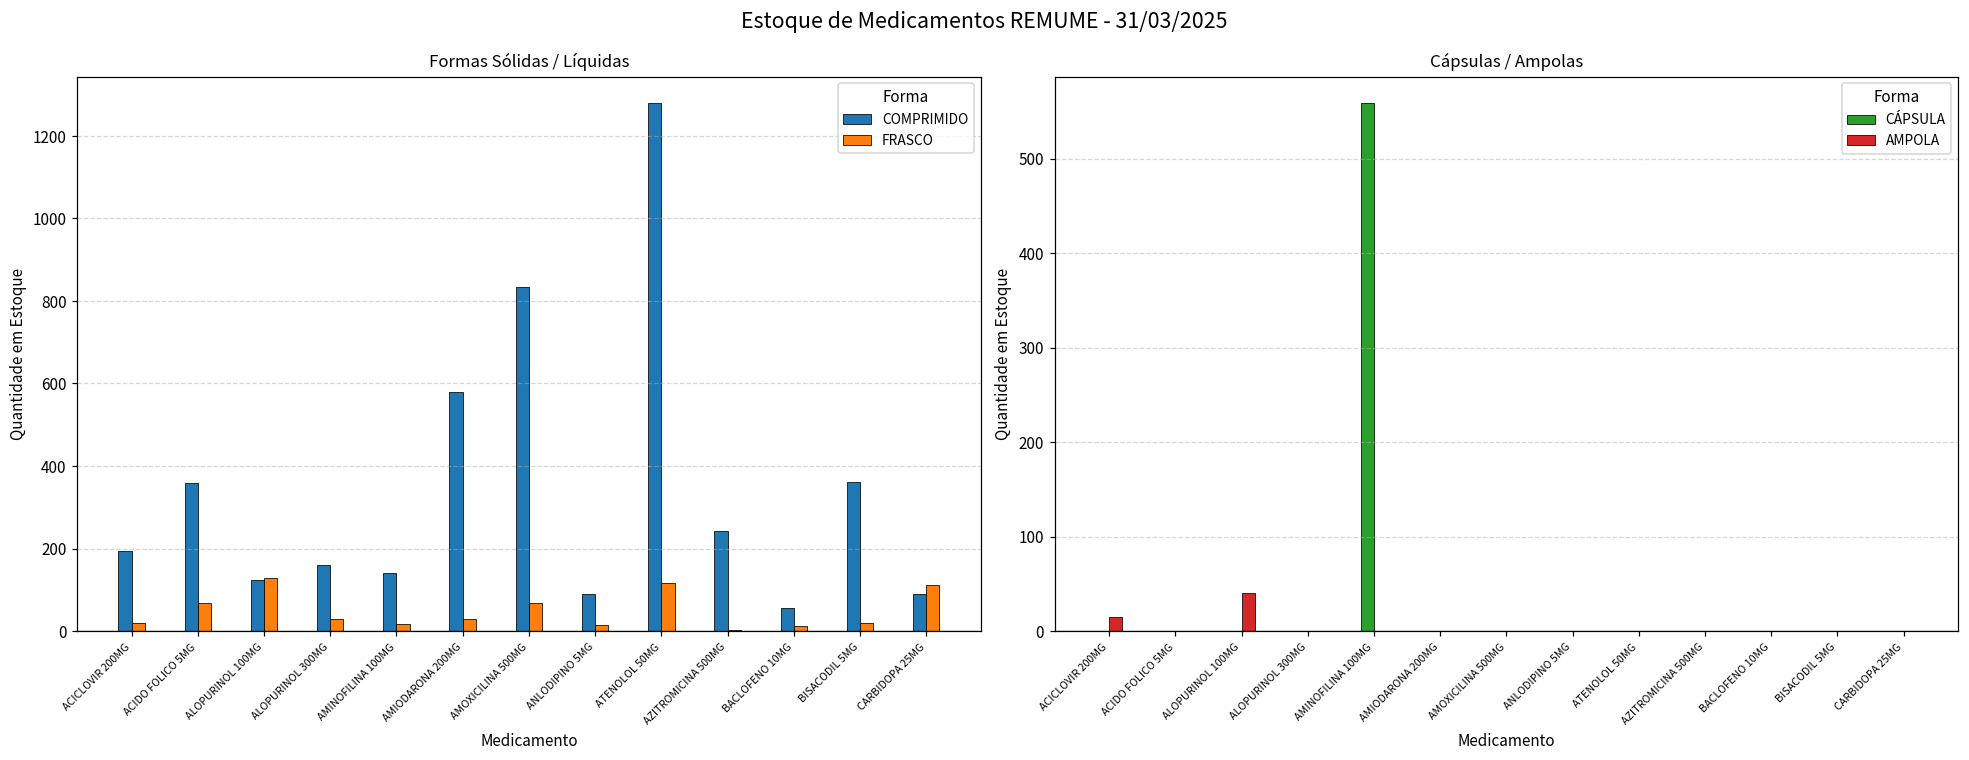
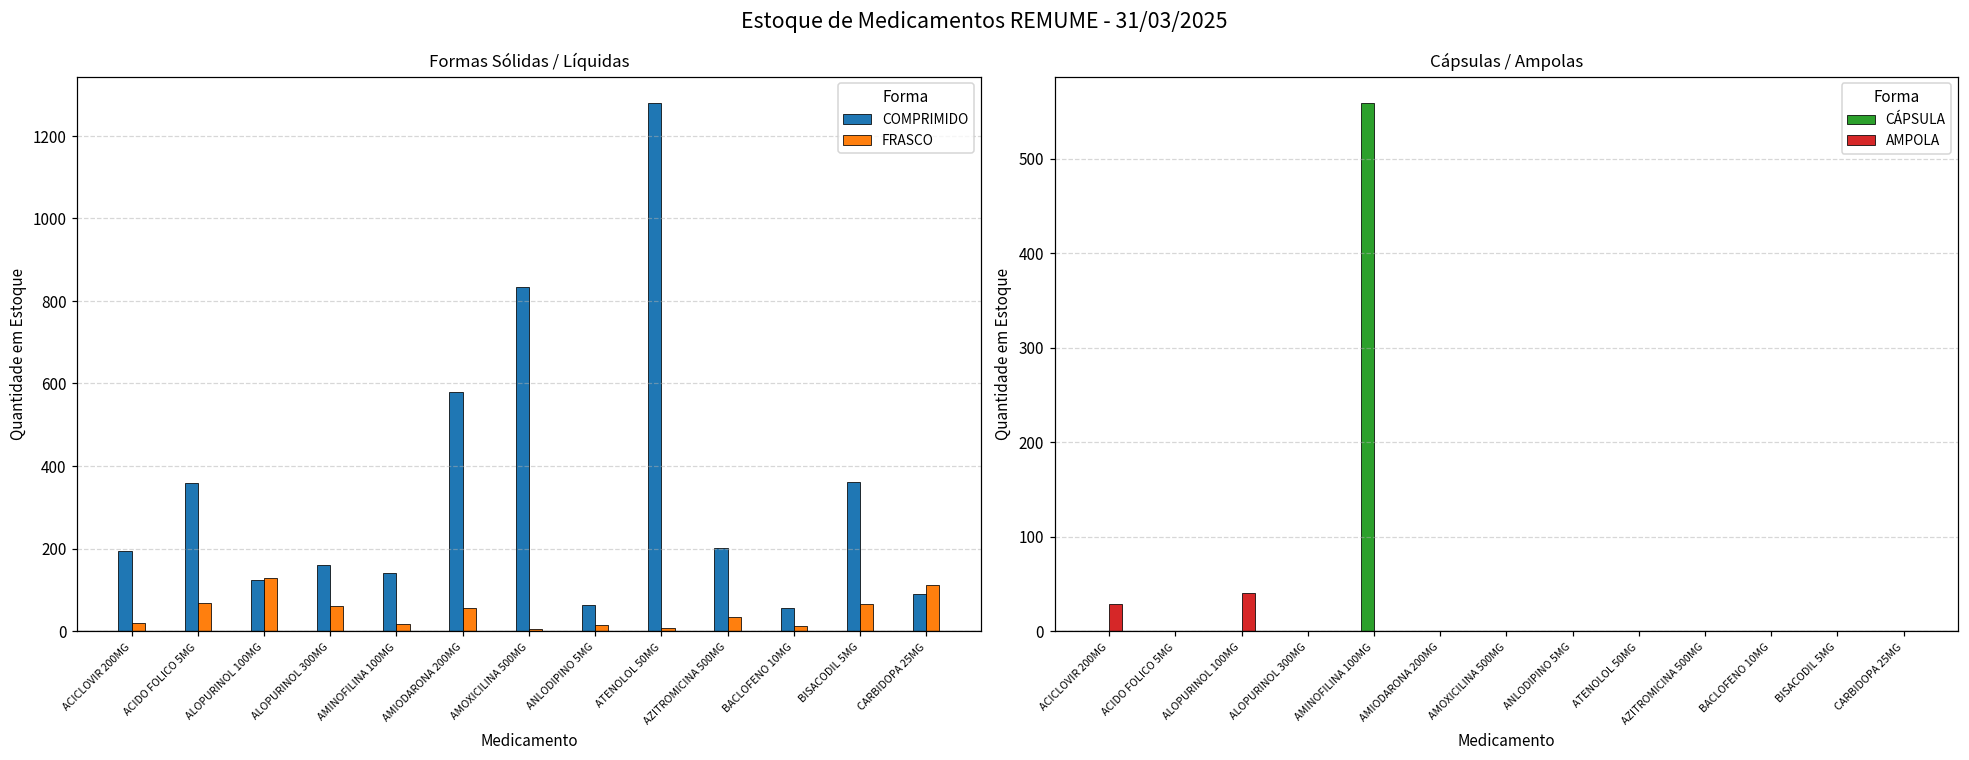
  {
    "Formas Sólidas / Líquidas": {
      "COMPRIMIDO": {
        "ACICLOVIR 200MG": 200,
        "ACIDO FOLICO 5MG": 360,
        "ALOPURINOL 100MG": 120,
        "ALOPURINOL 300MG": 160,
        "AMINOFILINA 100MG": 140,
        "AMIODARONA 200MG": 580,
        "AMOXICILINA 500MG": 830,
-       "ANLODIPINO 5MG": 90,
+       "ANLODIPINO 5MG": 60,
        "ATENOLOL 50MG": 1280,
-       "AZITROMICINA 500MG": 240,
+       "AZITROMICINA 500MG": 200,
        "BACLOFENO 10MG": 60,
        "BISACODIL 5MG": 360,
        "CARBIDOPA 25MG": 90
      },
      "FRASCO": {
        "ACICLOVIR 200MG": 20,
        "ACIDO FOLICO 5MG": 70,
        "ALOPURINOL 100MG": 130,
-       "ALOPURINOL 300MG": 30,
+       "ALOPURINOL 300MG": 60,
        "AMINOFILINA 100MG": 20,
-       "AMIODARONA 200MG": 30,
-       "AMOXICILINA 500MG": 70,
+       "AMIODARONA 200MG": 60,
+       "AMOXICILINA 500MG": 10,
        "ANLODIPINO 5MG": 20,
-       "ATENOLOL 50MG": 120,
-       "AZITROMICINA 500MG": 0,
+       "ATENOLOL 50MG": 10,
+       "AZITROMICINA 500MG": 30,
        "BACLOFENO 10MG": 10,
-       "BISACODIL 5MG": 20,
+       "BISACODIL 5MG": 70,
        "CARBIDOPA 25MG": 110
      }
    },
    "Cápsulas / Ampolas": {
      "CÁPSULA": {
        "ACICLOVIR 200MG": 0,
        "ACIDO FOLICO 5MG": 0,
        "ALOPURINOL 100MG": 0,
        "ALOPURINOL 300MG": 0,
        "AMINOFILINA 100MG": 560,
        "AMIODARONA 200MG": 0,
        "AMOXICILINA 500MG": 0,
        "ANLODIPINO 5MG": 0,
        "ATENOLOL 50MG": 0,
        "AZITROMICINA 500MG": 0,
        "BACLOFENO 10MG": 0,
        "BISACODIL 5MG": 0,
        "CARBIDOPA 25MG": 0
      },
      "AMPOLA": {
-       "ACICLOVIR 200MG": 20,
+       "ACICLOVIR 200MG": 30,
        "ACIDO FOLICO 5MG": 0,
        "ALOPURINOL 100MG": 40,
        "ALOPURINOL 300MG": 0,
        "AMINOFILINA 100MG": 0,
        "AMIODARONA 200MG": 0,
        "AMOXICILINA 500MG": 0,
        "ANLODIPINO 5MG": 0,
        "ATENOLOL 50MG": 0,
        "AZITROMICINA 500MG": 0,
        "BACLOFENO 10MG": 0,
        "BISACODIL 5MG": 0,
        "CARBIDOPA 25MG": 0
      }
    }
  }
